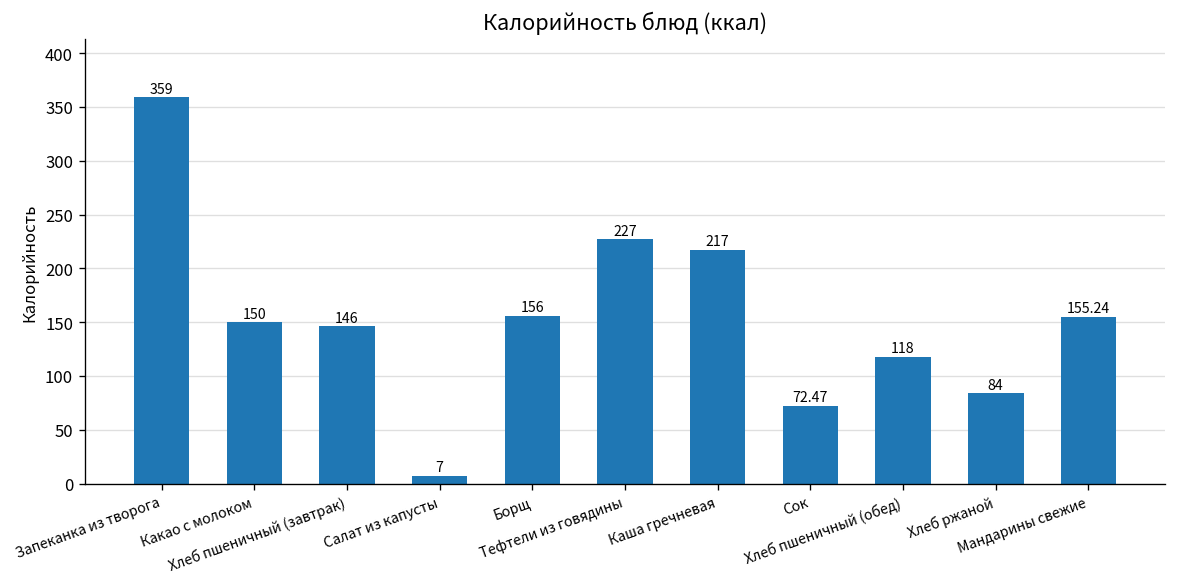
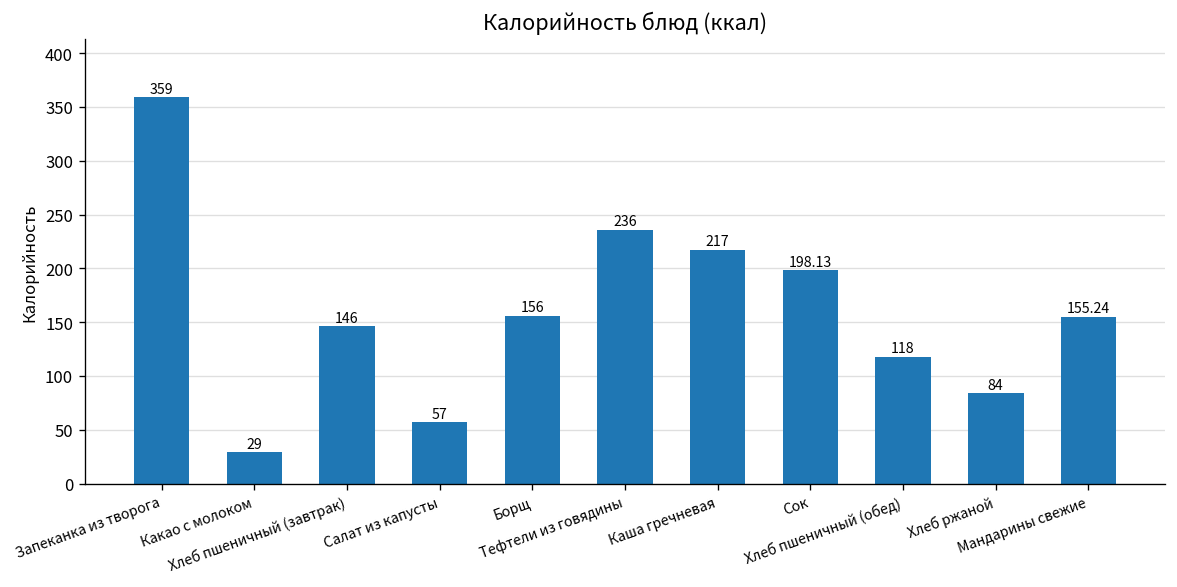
  {
    "Запеканка из творога": 359,
-   "Какао с молоком": 150,
+   "Какао с молоком": 29,
    "Хлеб пшеничный (завтрак)": 146,
-   "Салат из капусты": 7,
+   "Салат из капусты": 57,
    "Борщ": 156,
-   "Тефтели из говядины": 227,
+   "Тефтели из говядины": 236,
    "Каша гречневая": 217,
-   "Сок": 72.47,
+   "Сок": 198.13,
    "Хлеб пшеничный (обед)": 118,
    "Хлеб ржаной": 84,
    "Мандарины свежие": 155.24
  }
